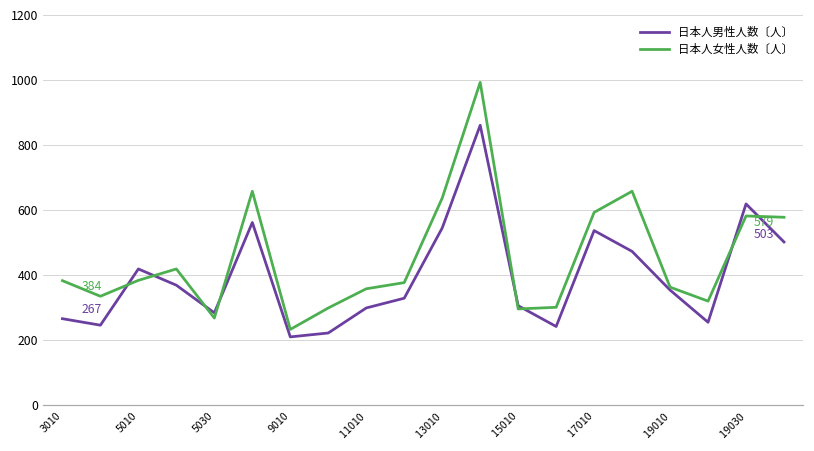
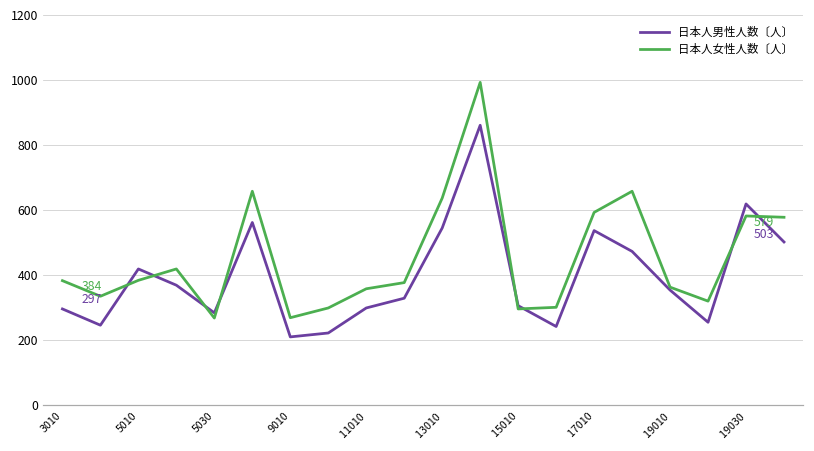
  {
    "日本人男性人数〔人〕": {
-     "3010": 267
+     "3010": 297
    },
    "日本人女性人数〔人〕": {
      "5010": 390,
      "5030": 270,
-     "9010": 230,
+     "9010": 270,
      "11010": 360,
      "13010": 640,
      "15010": 300,
      "17010": 590,
      "19010": 360
    }
  }
